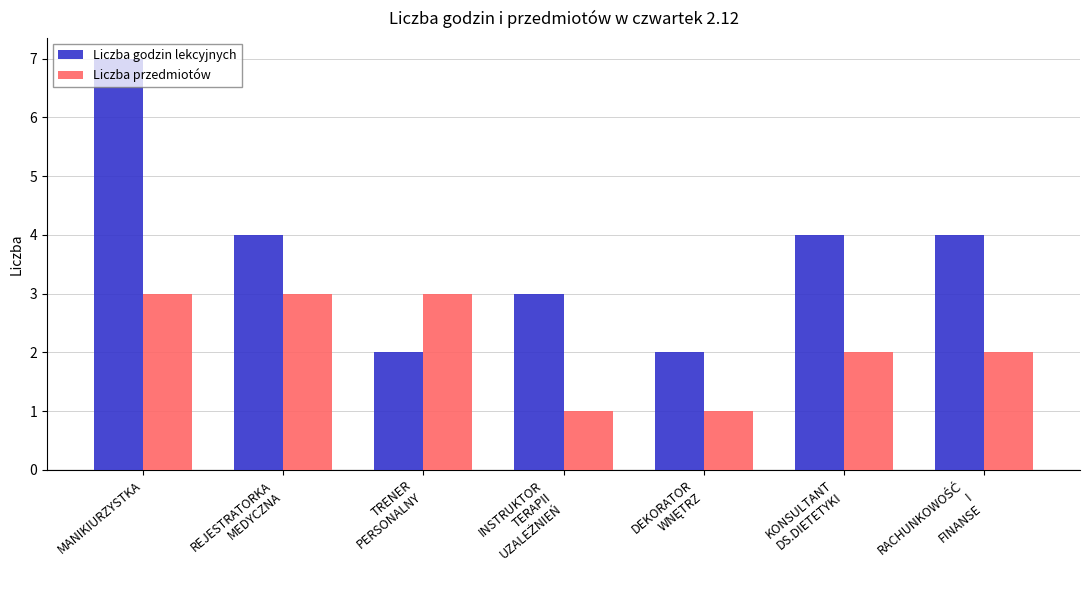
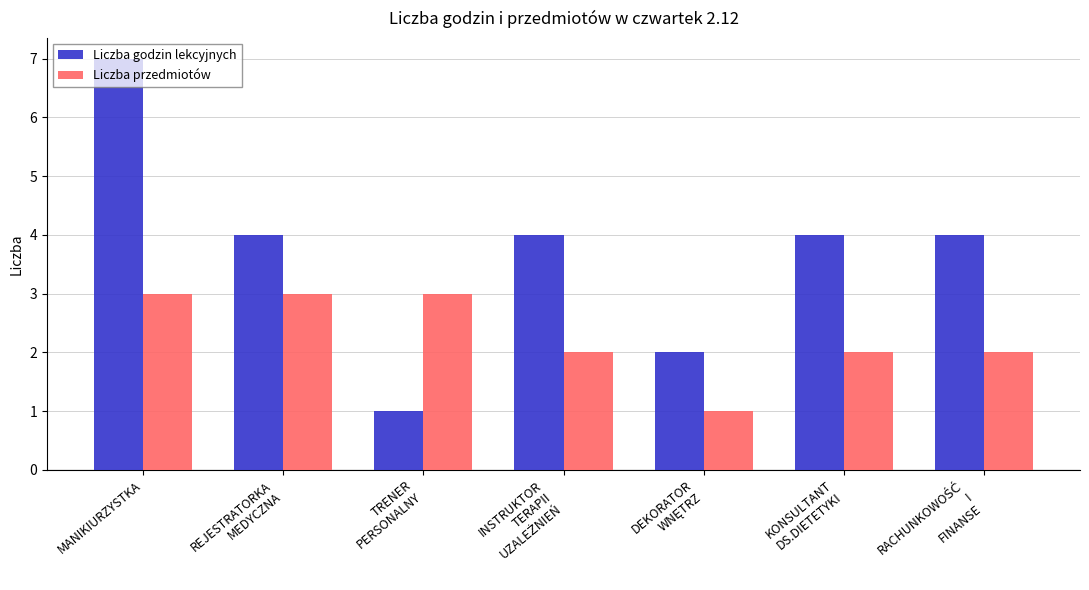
  {
    "Liczba godzin lekcyjnych": {
      "REJESTRATORKA MEDYCZNA": 4,
-     "TRENER PERSONALNY": 2,
-     "INSTRUKTOR TERAPII UZALEŻNIEŃ": 3,
+     "TRENER PERSONALNY": 1,
+     "INSTRUKTOR TERAPII UZALEŻNIEŃ": 4,
      "DEKORATOR WNĘTRZ": 2,
      "KONSULTANT DS.DIETETYKI": 4,
      "RACHUNKOWOŚĆ I FINANSE": 4
    },
    "Liczba przedmiotów": {
      "MANIKIURZYSTKA": 3,
      "REJESTRATORKA MEDYCZNA": 3,
      "TRENER PERSONALNY": 3,
-     "INSTRUKTOR TERAPII UZALEŻNIEŃ": 1,
+     "INSTRUKTOR TERAPII UZALEŻNIEŃ": 2,
      "DEKORATOR WNĘTRZ": 1,
      "KONSULTANT DS.DIETETYKI": 2,
      "RACHUNKOWOŚĆ I FINANSE": 2
    }
  }
